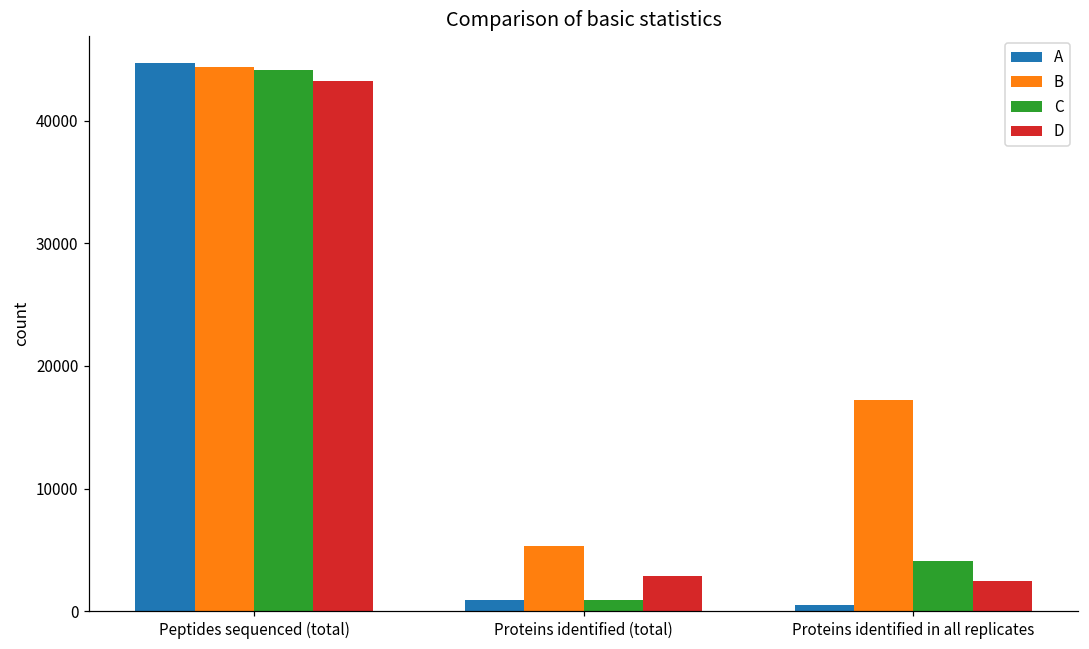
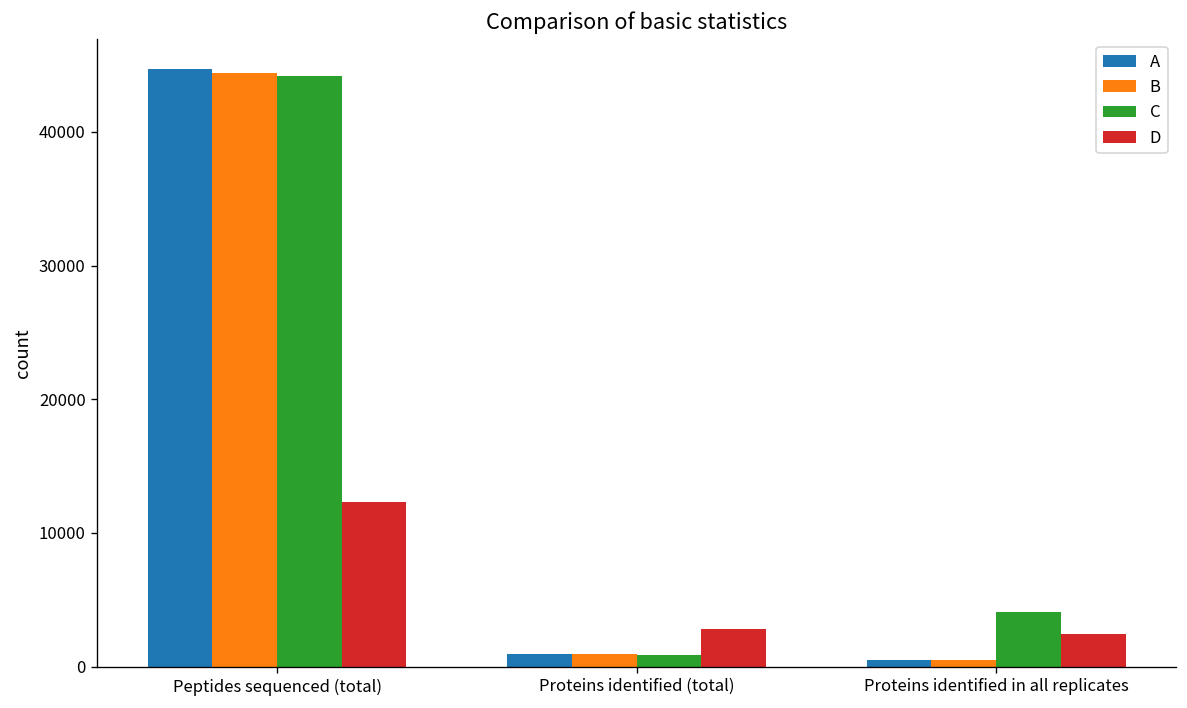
  {
    "A": {
      "Peptides sequenced (total)": 44700,
      "Proteins identified (total)": 900,
      "Proteins identified in all replicates": 500
    },
    "B": {
      "Peptides sequenced (total)": 44400,
-     "Proteins identified (total)": 5300,
-     "Proteins identified in all replicates": 17200
+     "Proteins identified (total)": 1000,
+     "Proteins identified in all replicates": 500
    },
    "C": {
      "Peptides sequenced (total)": 44200,
      "Proteins identified (total)": 900,
      "Proteins identified in all replicates": 4100
    },
    "D": {
-     "Peptides sequenced (total)": 43300,
+     "Peptides sequenced (total)": 12300,
      "Proteins identified (total)": 2800,
      "Proteins identified in all replicates": 2500
    }
  }
